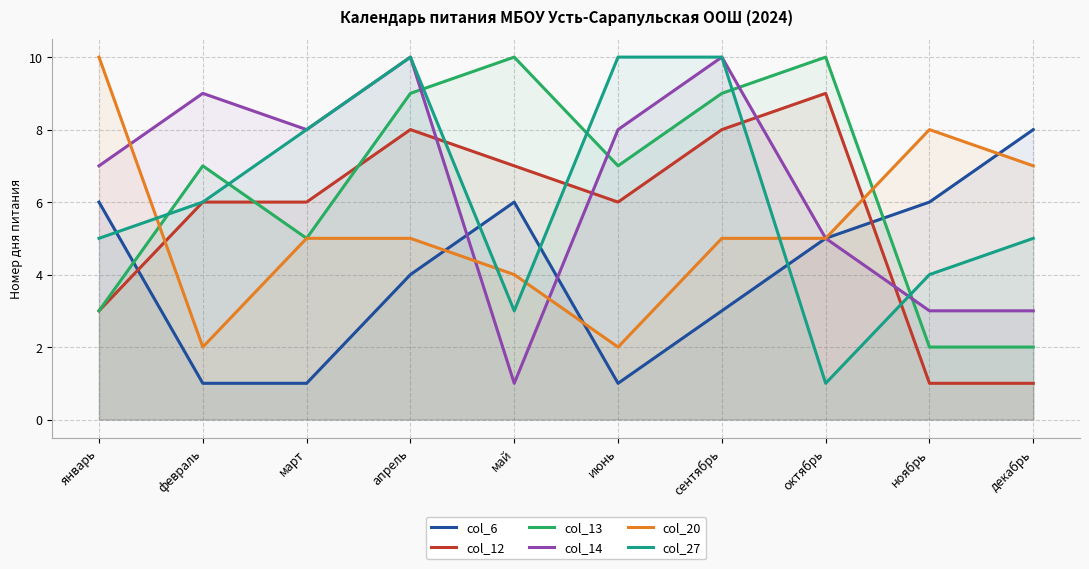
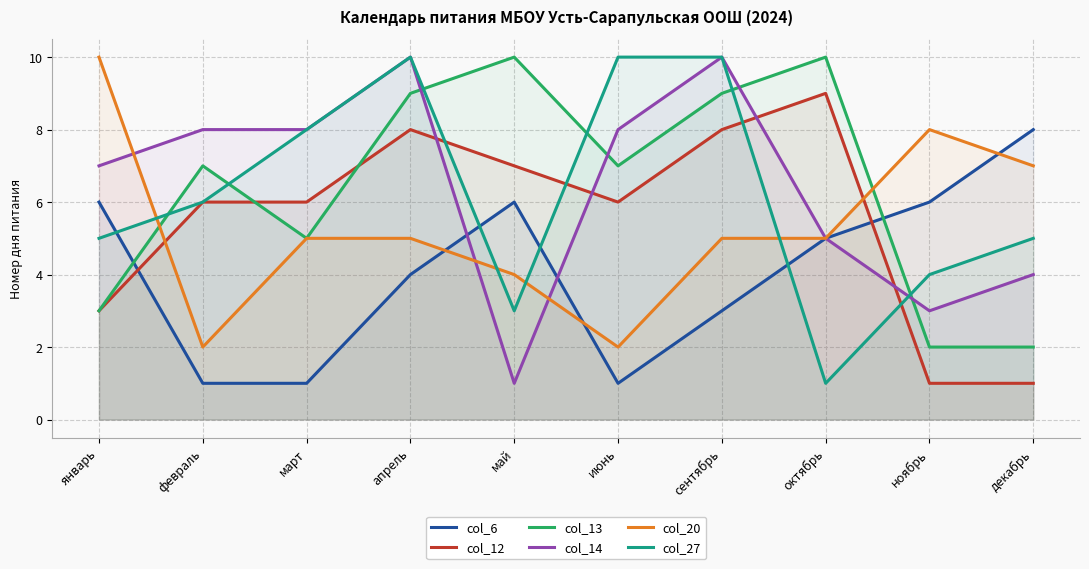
  {
    "col_6": {
      "январь": 6,
      "февраль": 1,
      "март": 1,
      "апрель": 4,
      "май": 6,
      "июнь": 1,
      "сентябрь": 3,
      "ноябрь": 6,
      "декабрь": 8
    },
    "col_12": {
      "март": 6,
      "апрель": 8,
      "май": 7,
      "июнь": 6,
      "сентябрь": 8,
      "октябрь": 9,
      "ноябрь": 1,
      "декабрь": 1
    },
    "col_14": {
      "январь": 7,
-     "февраль": 9,
+     "февраль": 8,
      "май": 1,
      "июнь": 8,
      "ноябрь": 3,
-     "декабрь": 3
+     "декабрь": 4
    },
    "col_20": {
      "январь": 10,
      "февраль": 2,
      "апрель": 5,
      "май": 4,
      "июнь": 2,
      "сентябрь": 5,
      "ноябрь": 8,
      "декабрь": 7
    }
  }
